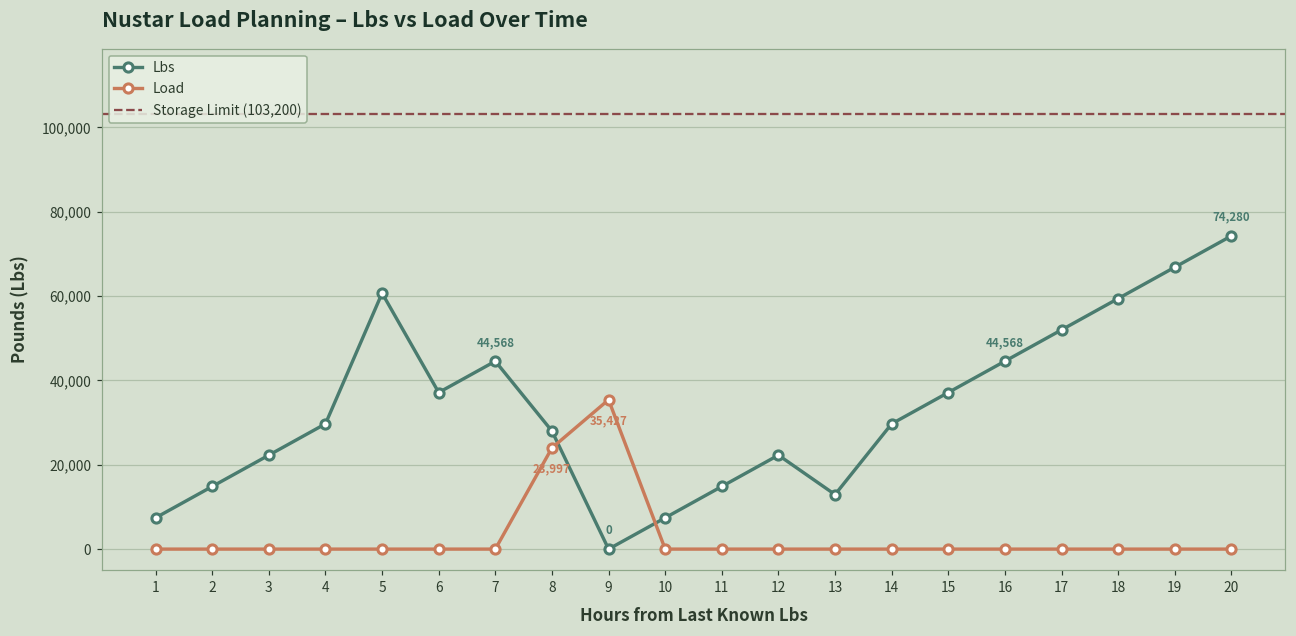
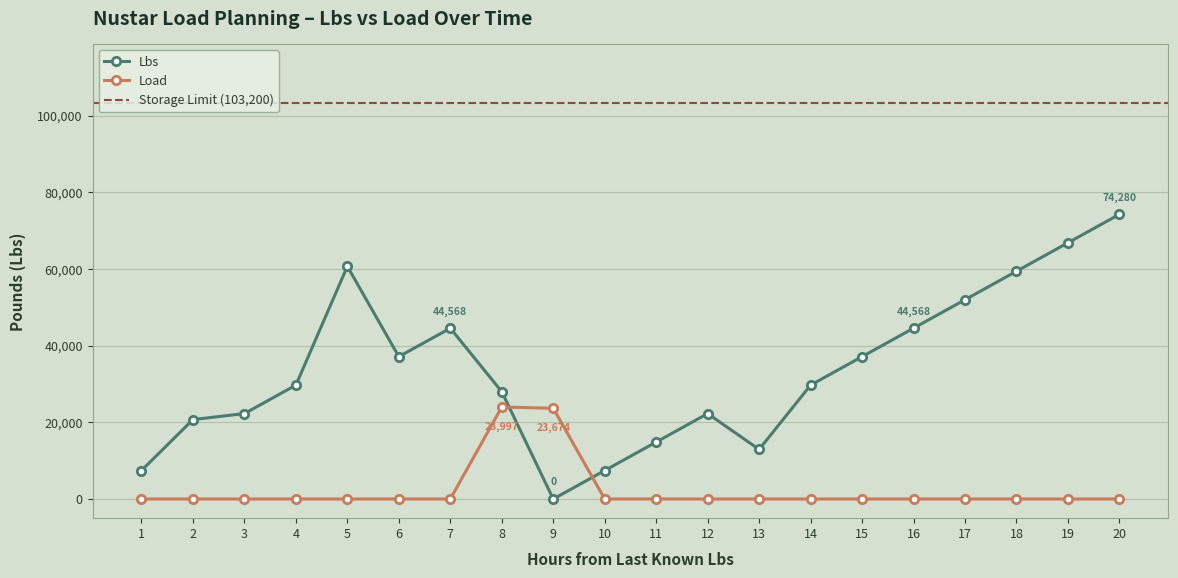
  {
    "Lbs": {
      "1": "7,000",
-     "2": "15,000",
+     "2": "21,000",
      "3": "22,000",
      "4": "30,000",
      "5": "61,000",
      "6": "37,000",
      "8": "28,000",
      "10": "7,000",
      "11": "15,000",
      "12": "22,000",
      "13": "13,000",
      "14": "30,000",
      "15": "37,000",
      "17": "52,000",
      "18": "59,000",
      "19": "67,000"
    },
    "Load": {
      "8": "23,997",
-     "9": "35,427"
+     "9": "23,674"
    }
  }
